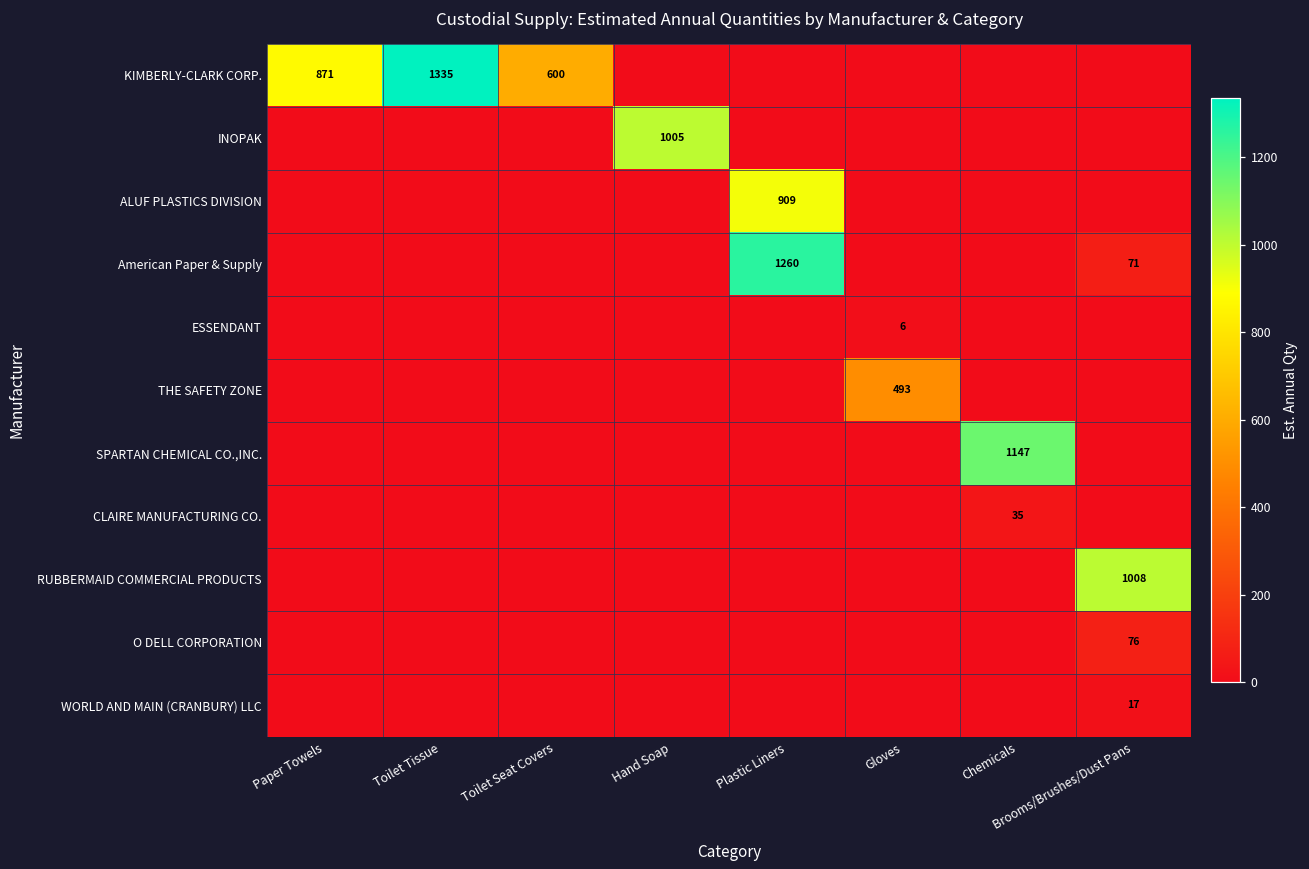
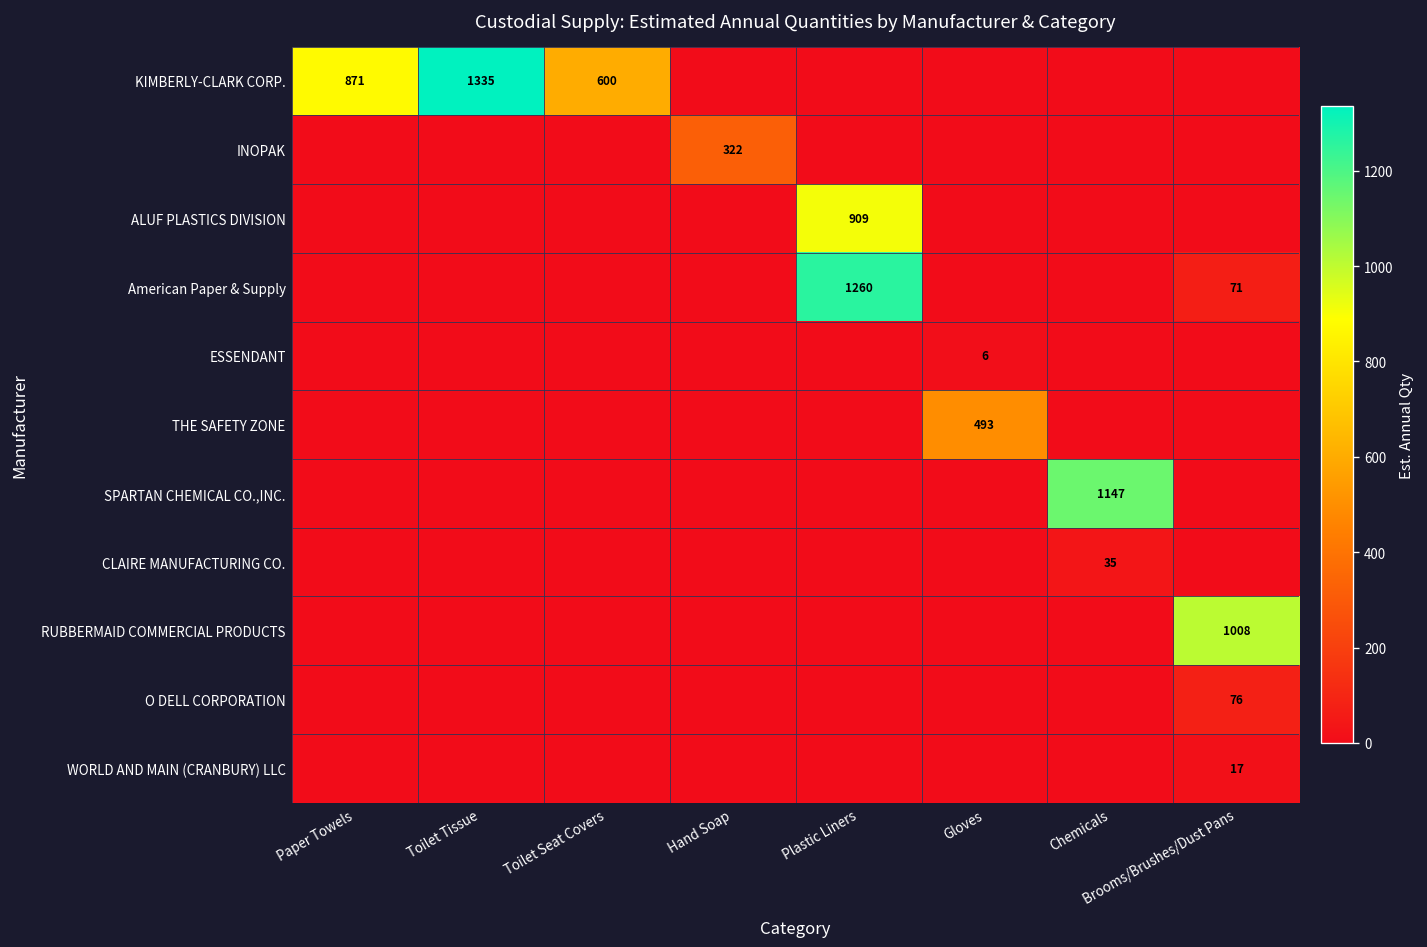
  {
    "KIMBERLY-CLARK CORP.": {
      "Paper Towels": 871,
      "Toilet Tissue": 1335,
      "Toilet Seat Covers": 600
    },
    "INOPAK": {
-     "Hand Soap": 1005
+     "Hand Soap": 322
    },
    "ALUF PLASTICS DIVISION": {
      "Plastic Liners": 909
    },
    "American Paper & Supply": {
      "Plastic Liners": 1260,
      "Brooms/Brushes/Dust Pans": 71
    },
    "ESSENDANT": {
      "Gloves": 6
    },
    "THE SAFETY ZONE": {
      "Gloves": 493
    },
    "SPARTAN CHEMICAL CO.,INC.": {
      "Chemicals": 1147
    },
    "CLAIRE MANUFACTURING CO.": {
      "Chemicals": 35
    },
    "RUBBERMAID COMMERCIAL PRODUCTS": {
      "Brooms/Brushes/Dust Pans": 1008
    },
    "O DELL CORPORATION": {
      "Brooms/Brushes/Dust Pans": 76
    },
    "WORLD AND MAIN (CRANBURY) LLC": {
      "Brooms/Brushes/Dust Pans": 17
    }
  }
